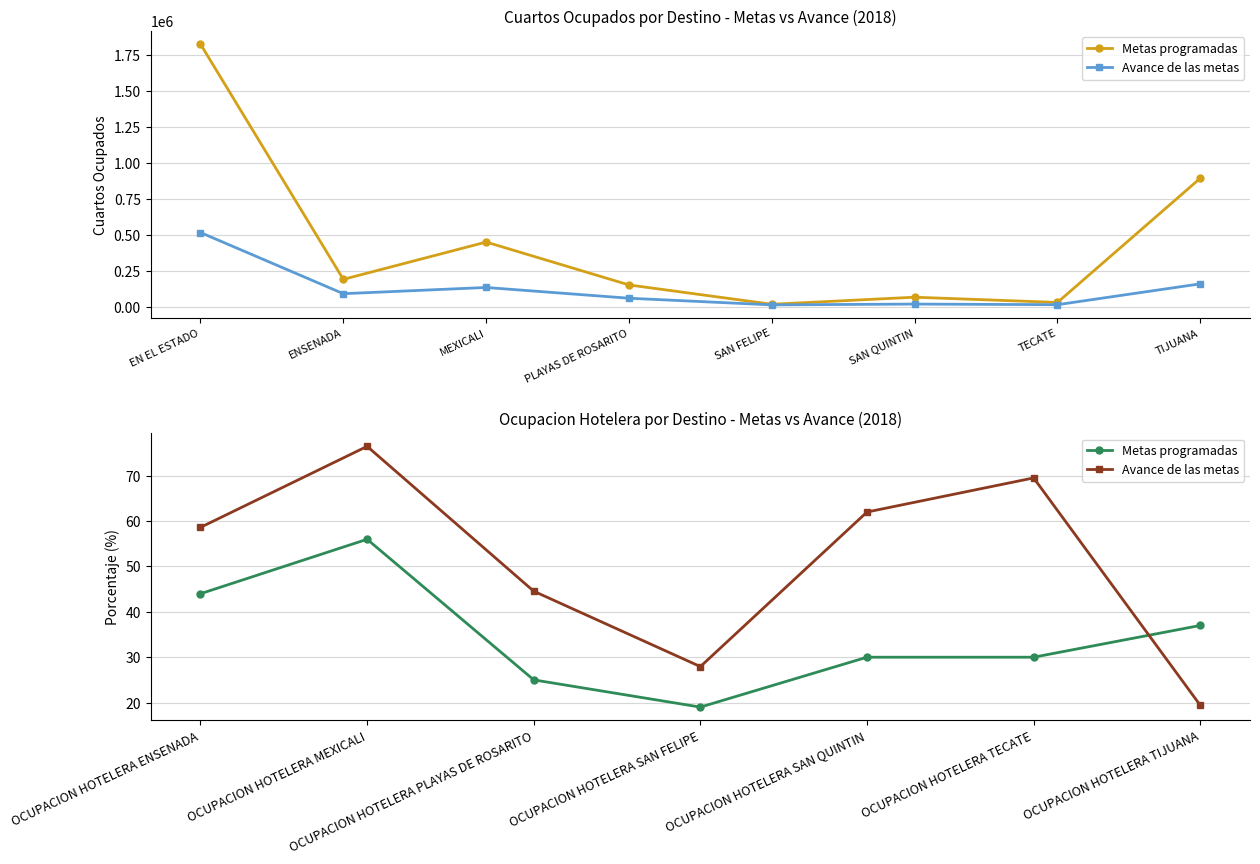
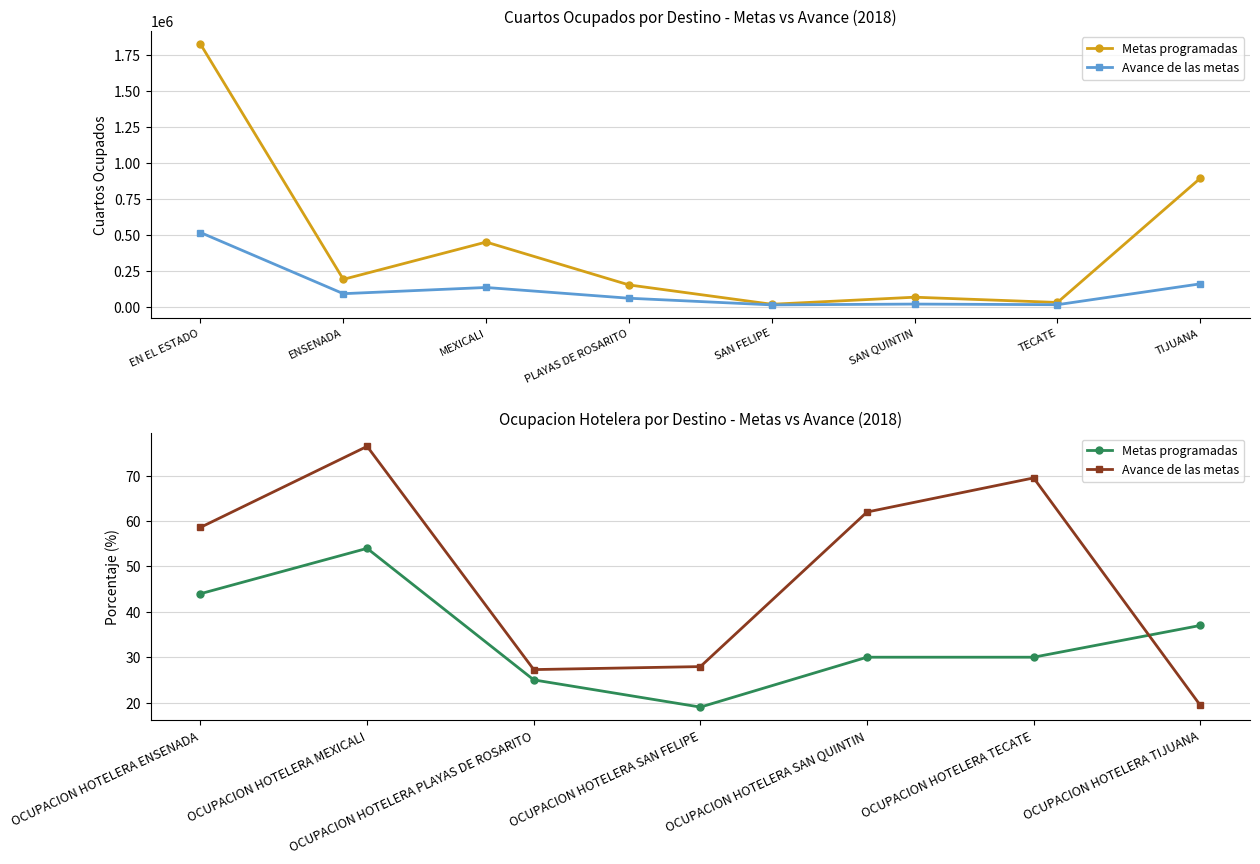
  {
    "Ocupacion Hotelera por Destino - Metas vs Avance (2018)": {
      "Metas programadas": {
        "OCUPACION HOTELERA ENSENADA": 44,
-       "OCUPACION HOTELERA MEXICALI": 56,
+       "OCUPACION HOTELERA MEXICALI": 54,
        "OCUPACION HOTELERA PLAYAS DE ROSARITO": 25,
        "OCUPACION HOTELERA SAN FELIPE": 19,
        "OCUPACION HOTELERA SAN QUINTIN": 30,
        "OCUPACION HOTELERA TECATE": 30,
        "OCUPACION HOTELERA TIJUANA": 37
      },
      "Avance de las metas": {
        "OCUPACION HOTELERA ENSENADA": 59,
        "OCUPACION HOTELERA MEXICALI": 76,
-       "OCUPACION HOTELERA PLAYAS DE ROSARITO": 45,
+       "OCUPACION HOTELERA PLAYAS DE ROSARITO": 27,
        "OCUPACION HOTELERA SAN FELIPE": 28,
        "OCUPACION HOTELERA SAN QUINTIN": 62,
        "OCUPACION HOTELERA TECATE": 70,
        "OCUPACION HOTELERA TIJUANA": 19
      }
    }
  }
